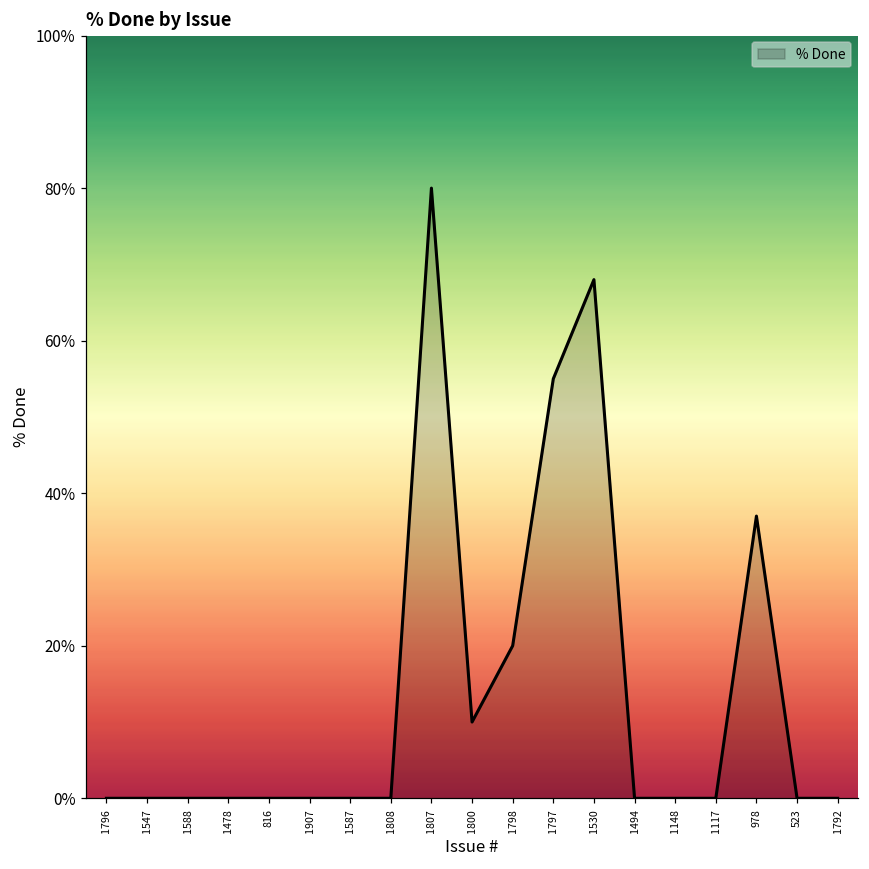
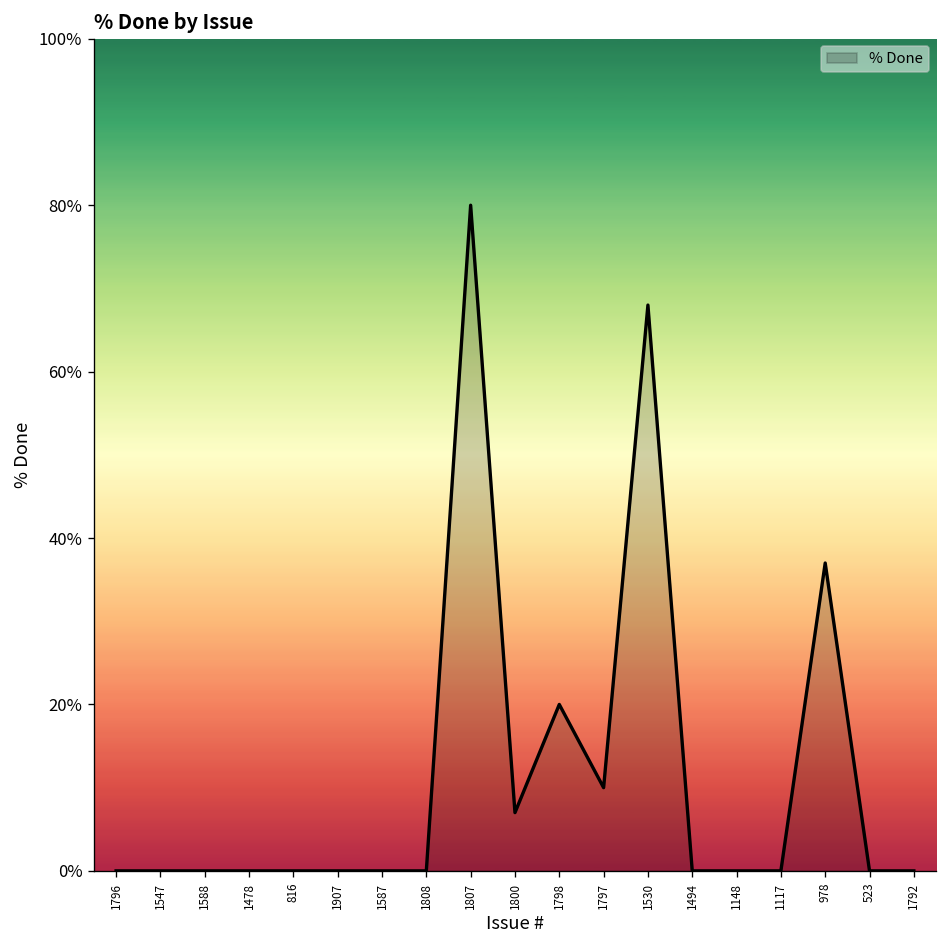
  {
    "1796": "0%",
    "1547": "0%",
    "1588": "0%",
    "1478": "0%",
    "816": "0%",
    "1907": "0%",
    "1587": "0%",
    "1808": "0%",
    "1807": "80%",
-   "1800": "10%",
+   "1800": "7%",
    "1798": "20%",
-   "1797": "55%",
+   "1797": "10%",
    "1530": "68%",
    "1494": "0%",
    "1148": "0%",
    "1117": "0%",
    "978": "37%",
    "523": "0%",
    "1792": "0%"
  }
